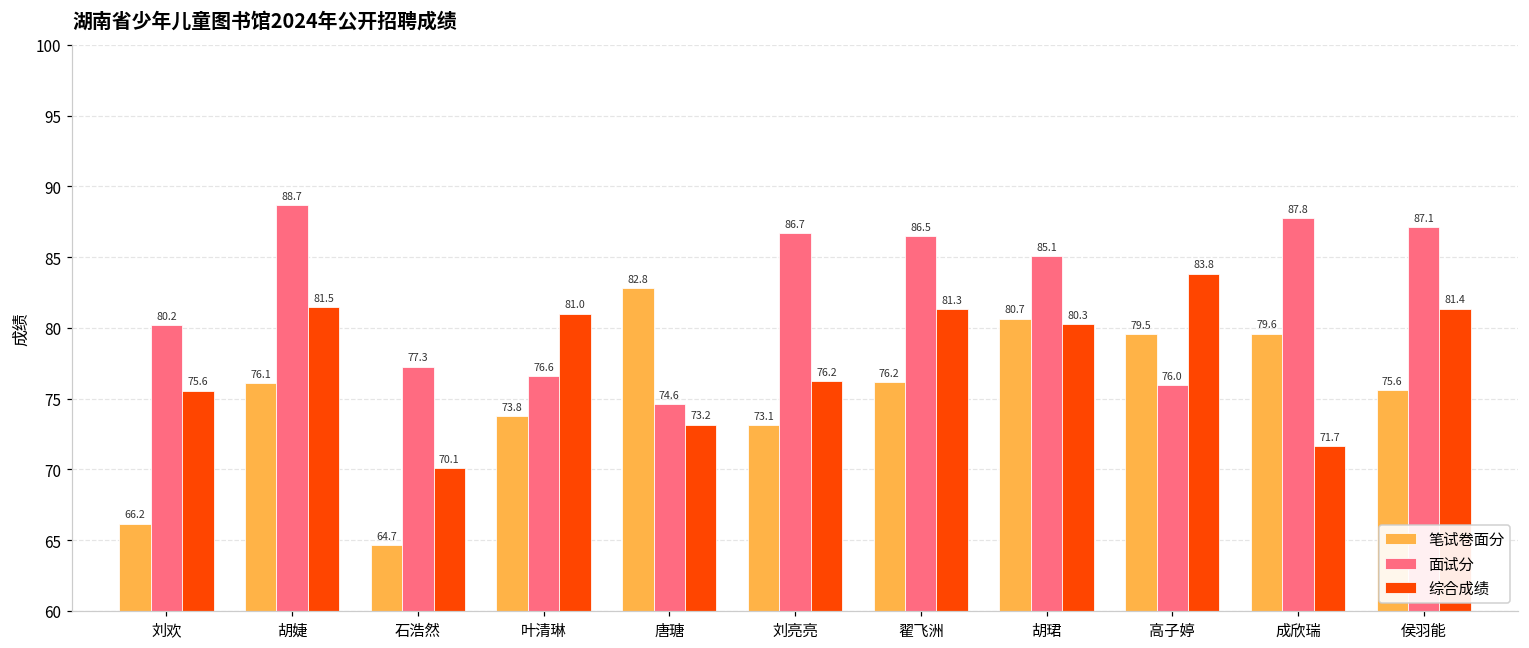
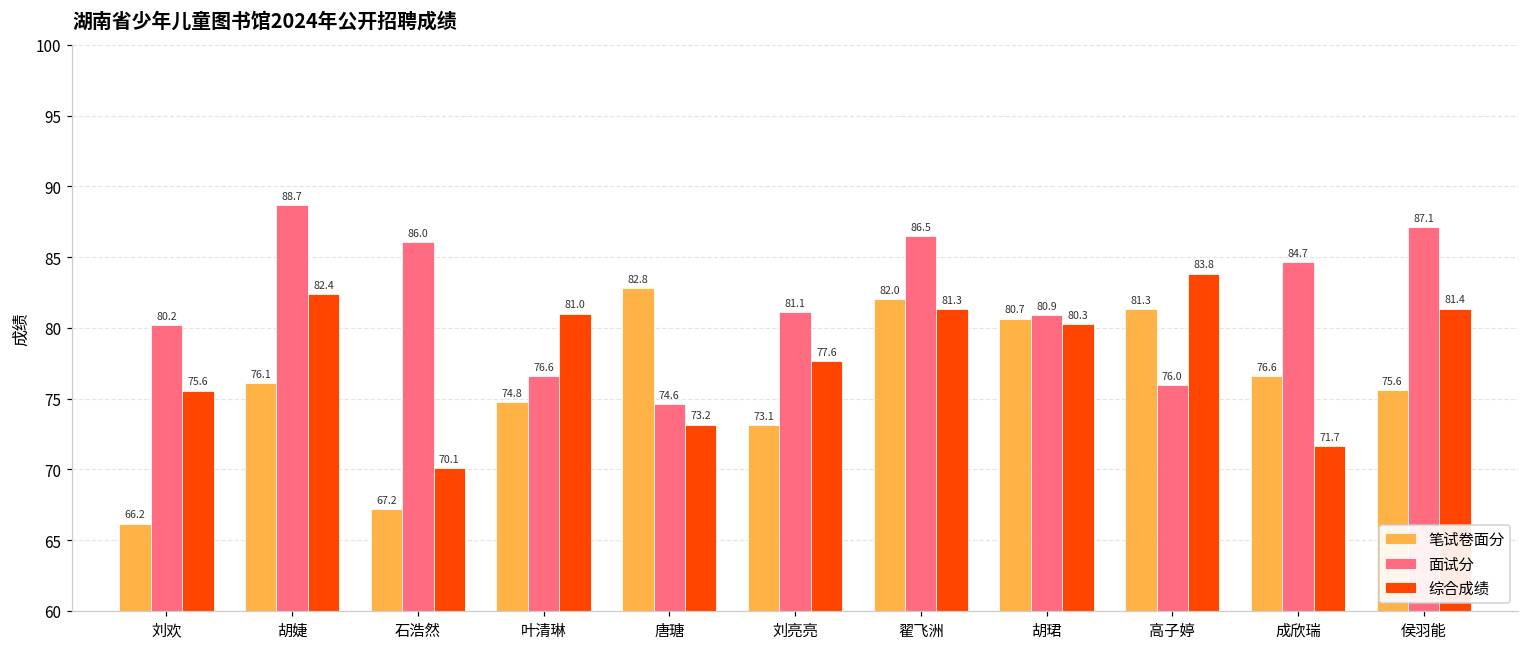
  {
    "笔试卷面分": {
      "刘欢": 66.2,
      "胡婕": 76.1,
-     "石浩然": 64.7,
-     "叶清琳": 73.8,
+     "石浩然": 67.2,
+     "叶清琳": 74.8,
      "唐瑭": 82.8,
      "刘亮亮": 73.1,
-     "翟飞洲": 76.2,
+     "翟飞洲": 82.0,
      "胡珺": 80.7,
-     "高子婷": 79.5,
-     "成欣瑞": 79.6,
+     "高子婷": 81.3,
+     "成欣瑞": 76.6,
      "侯羽能": 75.6
    },
    "面试分": {
      "刘欢": 80.2,
      "胡婕": 88.7,
-     "石浩然": 77.3,
+     "石浩然": 86.0,
      "叶清琳": 76.6,
      "唐瑭": 74.6,
-     "刘亮亮": 86.7,
+     "刘亮亮": 81.1,
      "翟飞洲": 86.5,
-     "胡珺": 85.1,
+     "胡珺": 80.9,
      "高子婷": 76.0,
-     "成欣瑞": 87.8,
+     "成欣瑞": 84.7,
      "侯羽能": 87.1
    },
    "综合成绩": {
      "刘欢": 75.6,
-     "胡婕": 81.5,
+     "胡婕": 82.4,
      "石浩然": 70.1,
      "叶清琳": 81.0,
      "唐瑭": 73.2,
-     "刘亮亮": 76.2,
+     "刘亮亮": 77.6,
      "翟飞洲": 81.3,
      "胡珺": 80.3,
      "高子婷": 83.8,
      "成欣瑞": 71.7,
      "侯羽能": 81.4
    }
  }
